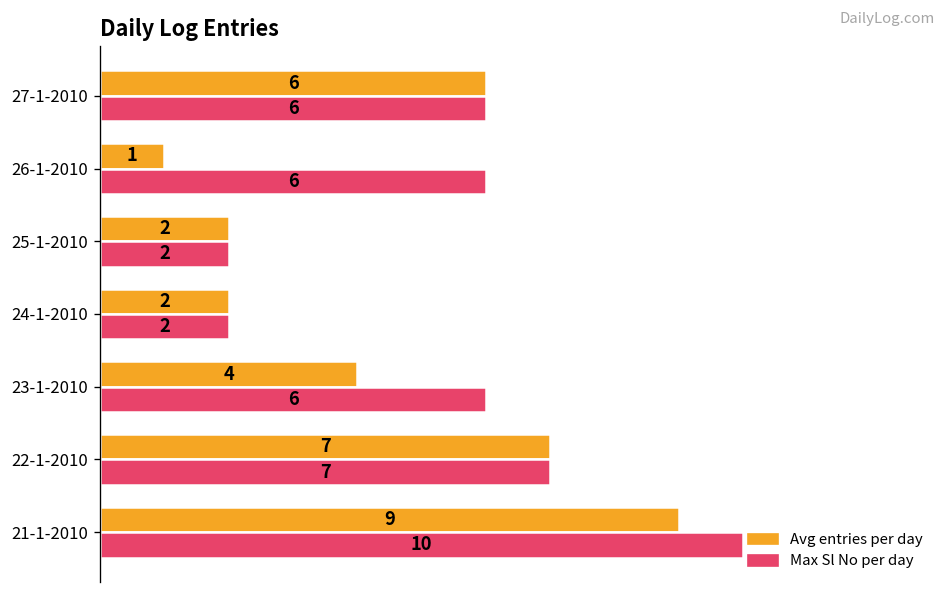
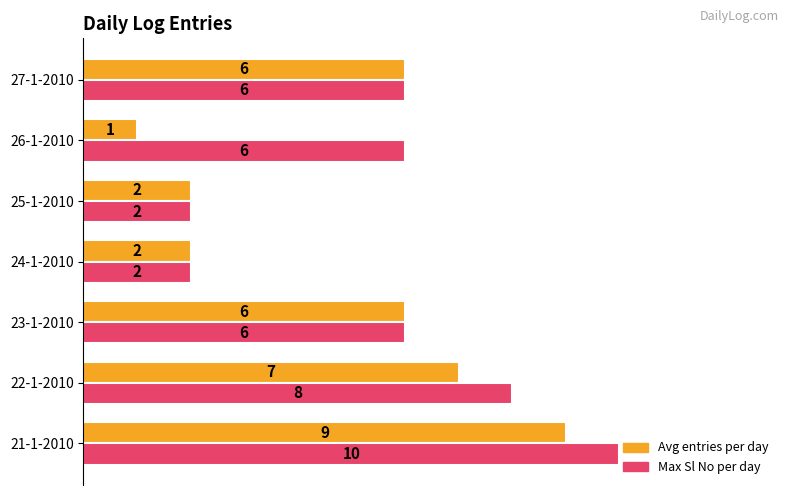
  {
    "Avg entries per day": {
      "27-1-2010": 6,
      "26-1-2010": 1,
      "25-1-2010": 2,
      "24-1-2010": 2,
-     "23-1-2010": 4,
+     "23-1-2010": 6,
      "22-1-2010": 7,
      "21-1-2010": 9
    },
    "Max Sl No per day": {
      "27-1-2010": 6,
      "26-1-2010": 6,
      "25-1-2010": 2,
      "24-1-2010": 2,
      "23-1-2010": 6,
-     "22-1-2010": 7,
+     "22-1-2010": 8,
      "21-1-2010": 10
    }
  }
